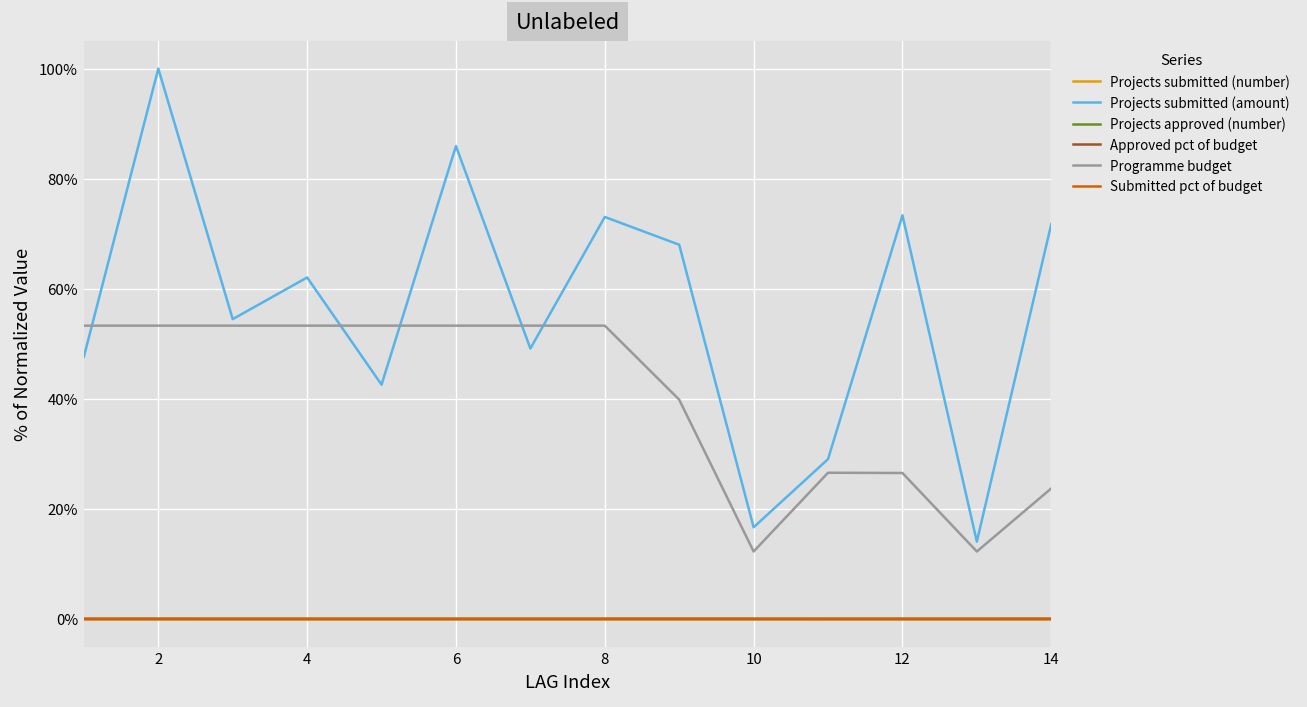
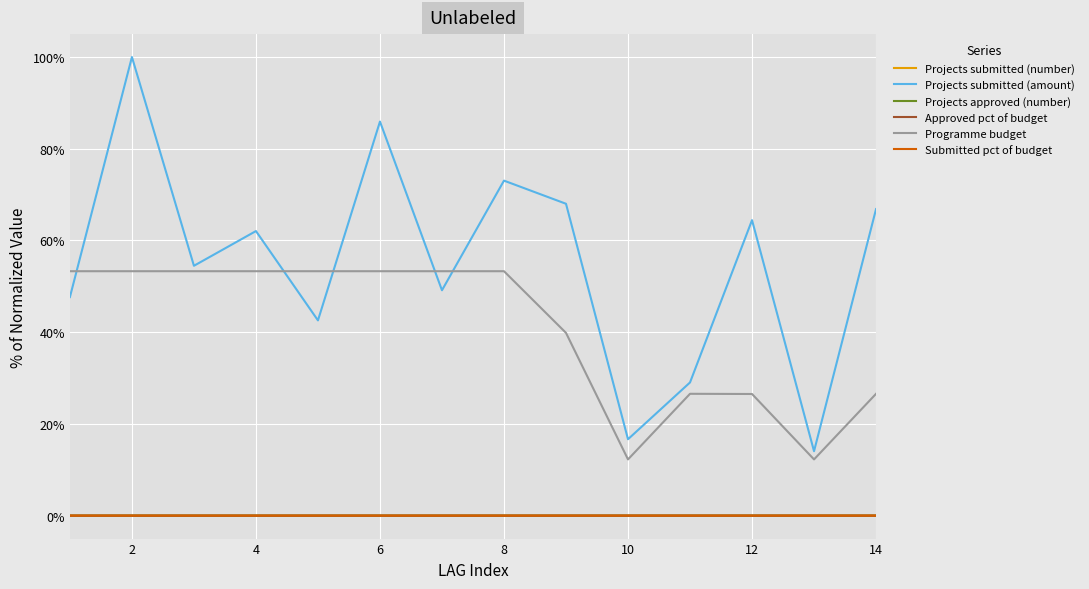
  {
    "Submitted pct of budget": {
      "2": "0%",
      "4": "0%",
      "6": "0%",
      "8": "0%",
      "10": "0%",
      "12": "0%",
      "14": "0%"
    },
    "Projects submitted (amount)": {
      "2": "100%",
      "4": "62%",
      "6": "86%",
      "8": "73%",
      "10": "17%",
-     "12": "73%",
-     "14": "72%"
+     "12": "64%",
+     "14": "67%"
    },
    "Programme budget": {
      "2": "53%",
      "4": "53%",
      "6": "53%",
      "8": "53%",
      "10": "12%",
      "12": "27%",
-     "14": "24%"
+     "14": "27%"
    }
  }
